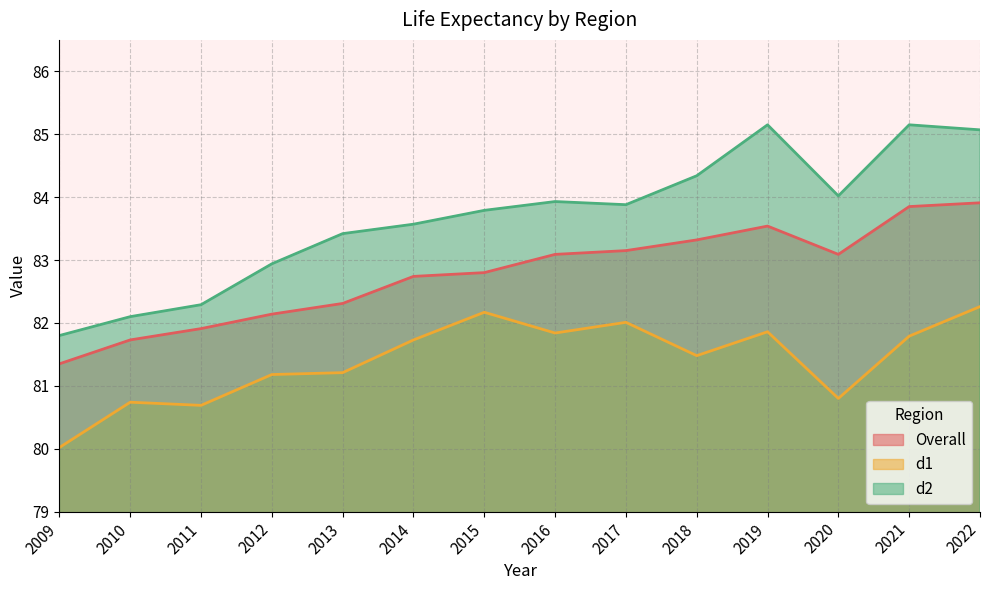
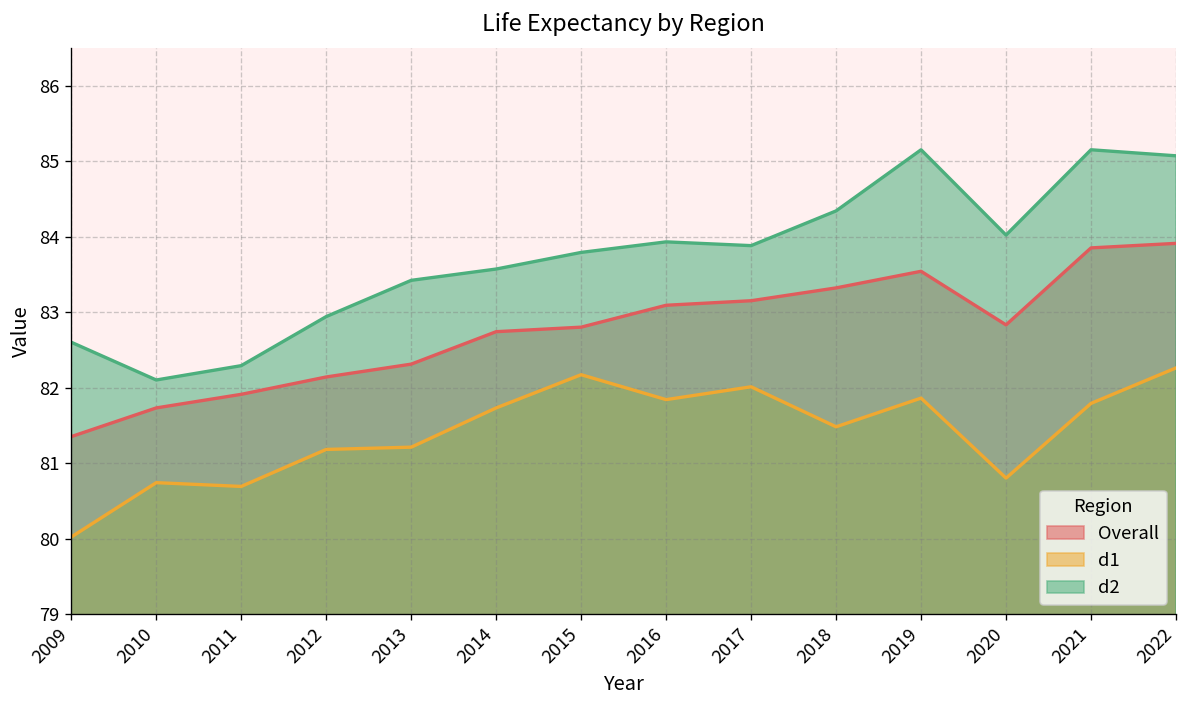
  {
    "Overall": {
      "2009": 81.4,
      "2010": 81.7,
      "2011": 81.9,
      "2012": 82.1,
      "2013": 82.3,
      "2014": 82.7,
      "2015": 82.8,
      "2016": 83.1,
      "2017": 83.2,
      "2018": 83.3,
      "2019": 83.5,
-     "2020": 83.1,
+     "2020": 82.8,
      "2021": 83.9,
      "2022": 83.9
    },
    "d1": {
      "2009": 80.0,
      "2010": 80.7,
      "2011": 80.7,
      "2012": 81.2,
      "2013": 81.2,
      "2014": 81.7,
      "2015": 82.2,
      "2016": 81.8,
      "2017": 82.0,
      "2018": 81.5,
      "2019": 81.9,
      "2020": 80.8,
      "2021": 81.8,
      "2022": 82.3
    },
    "d2": {
-     "2009": 81.8,
+     "2009": 82.6,
      "2010": 82.1,
      "2011": 82.3,
      "2012": 82.9,
      "2013": 83.4,
      "2014": 83.6,
      "2015": 83.8,
      "2016": 83.9,
      "2017": 83.9,
      "2018": 84.3,
      "2019": 85.2,
      "2020": 84.0,
      "2021": 85.2,
      "2022": 85.1
    }
  }
